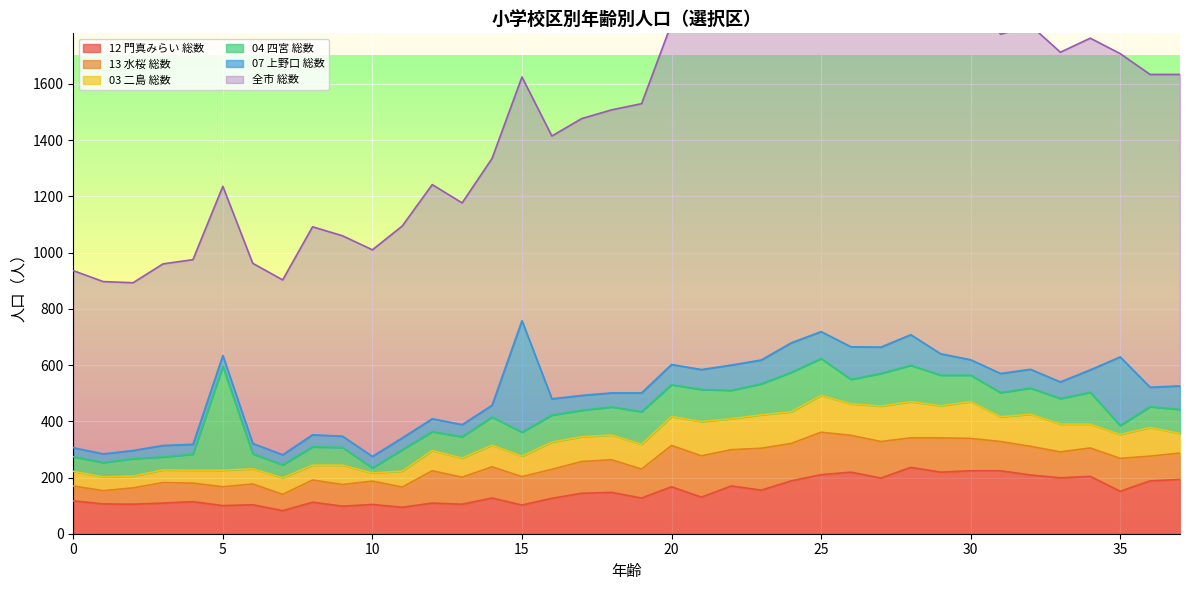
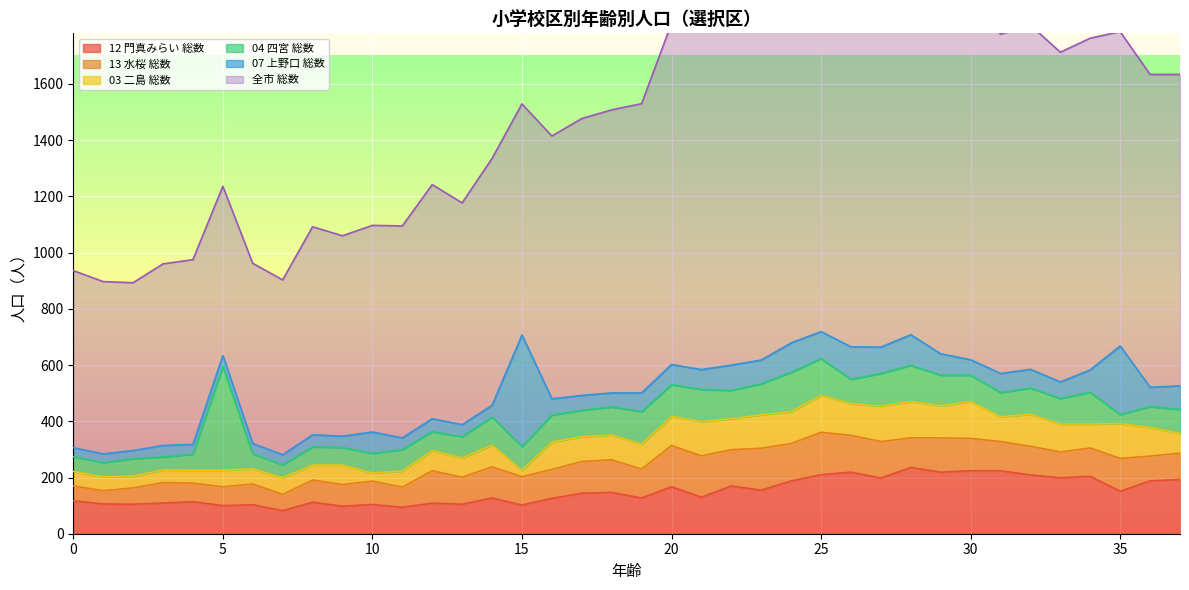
  {
    "03 二島 総数": {
      "0": 50,
      "5": 60,
      "10": 30,
-     "15": 70,
+     "15": 20,
      "20": 100,
      "25": 130,
      "30": 130,
-     "35": 90
+     "35": 120
    },
    "04 四宮 総数": {
      "0": 50,
      "5": 370,
-     "10": 20,
+     "10": 70,
      "15": 90,
      "20": 110,
      "25": 130,
      "30": 90,
      "35": 30
    },
    "07 上野口 総数": {
      "0": 30,
      "5": 40,
-     "10": 40,
+     "10": 80,
      "15": 400,
      "20": 70,
      "25": 100,
      "30": 60,
      "35": 240
    },
    "全市 総数": {
      "0": 630,
      "5": 600,
      "10": 740,
-     "15": 870,
-     "35": 1080
+     "15": 820,
+     "35": 1120
    }
  }
